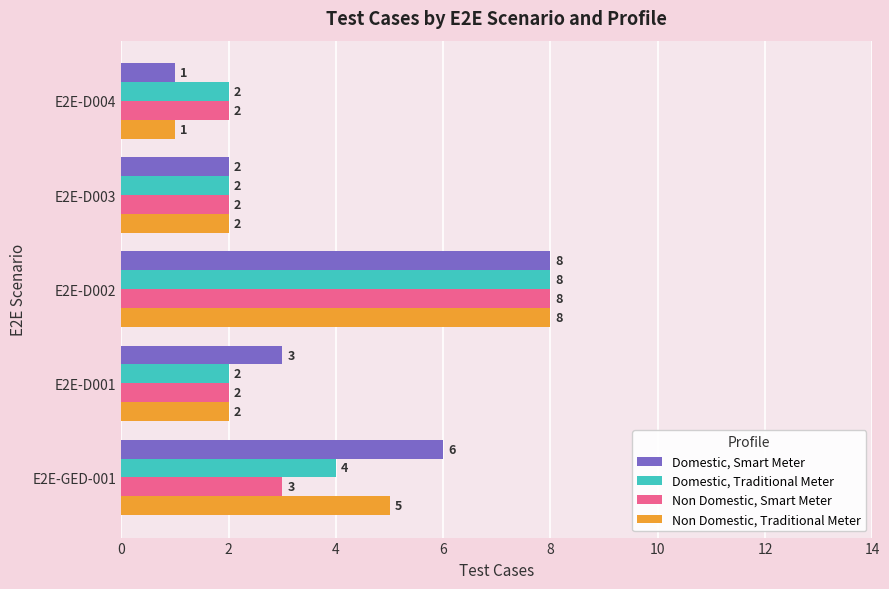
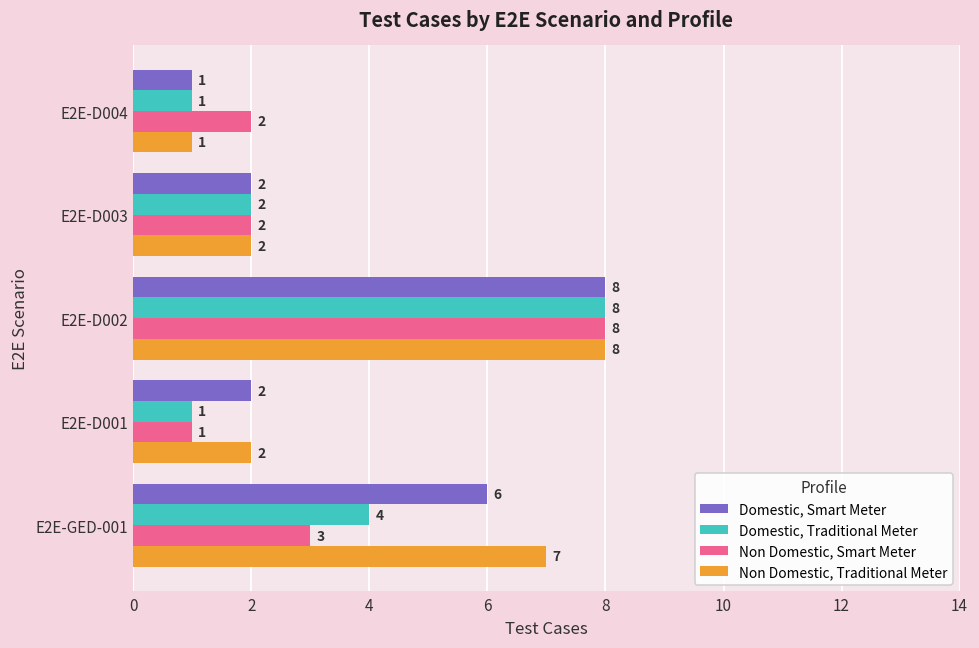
  {
    "Domestic, Smart Meter": {
      "E2E-D004": 1,
      "E2E-D003": 2,
      "E2E-D002": 8,
-     "E2E-D001": 3,
+     "E2E-D001": 2,
      "E2E-GED-001": 6
    },
    "Domestic, Traditional Meter": {
-     "E2E-D004": 2,
+     "E2E-D004": 1,
      "E2E-D003": 2,
      "E2E-D002": 8,
-     "E2E-D001": 2,
+     "E2E-D001": 1,
      "E2E-GED-001": 4
    },
    "Non Domestic, Smart Meter": {
      "E2E-D004": 2,
      "E2E-D003": 2,
      "E2E-D002": 8,
-     "E2E-D001": 2,
+     "E2E-D001": 1,
      "E2E-GED-001": 3
    },
    "Non Domestic, Traditional Meter": {
      "E2E-D004": 1,
      "E2E-D003": 2,
      "E2E-D002": 8,
      "E2E-D001": 2,
-     "E2E-GED-001": 5
+     "E2E-GED-001": 7
    }
  }
